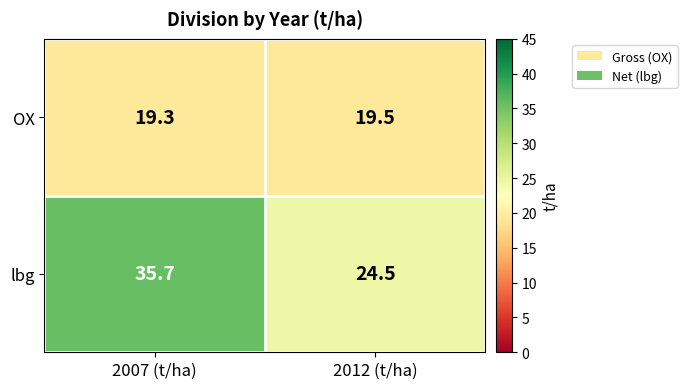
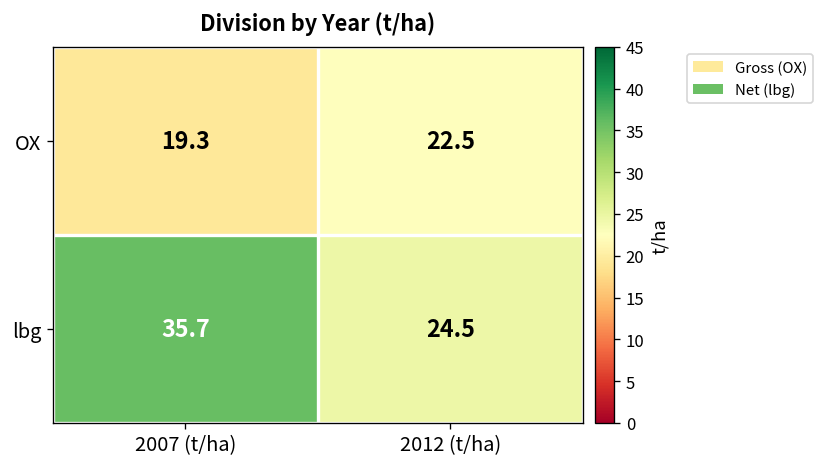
  {
    "OX": {
      "2007 (t/ha)": 19.3,
-     "2012 (t/ha)": 19.5
+     "2012 (t/ha)": 22.5
    },
    "lbg": {
      "2007 (t/ha)": 35.7,
      "2012 (t/ha)": 24.5
    }
  }
